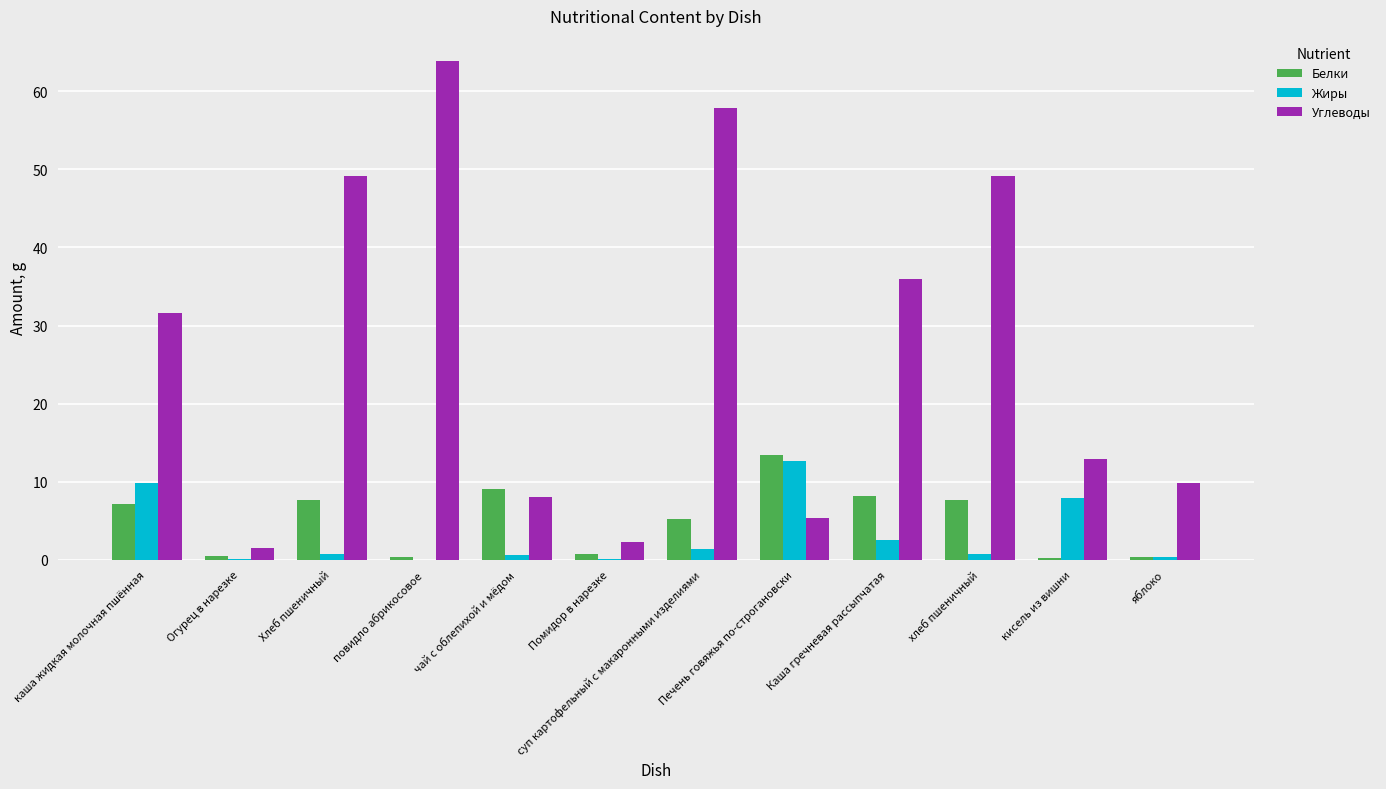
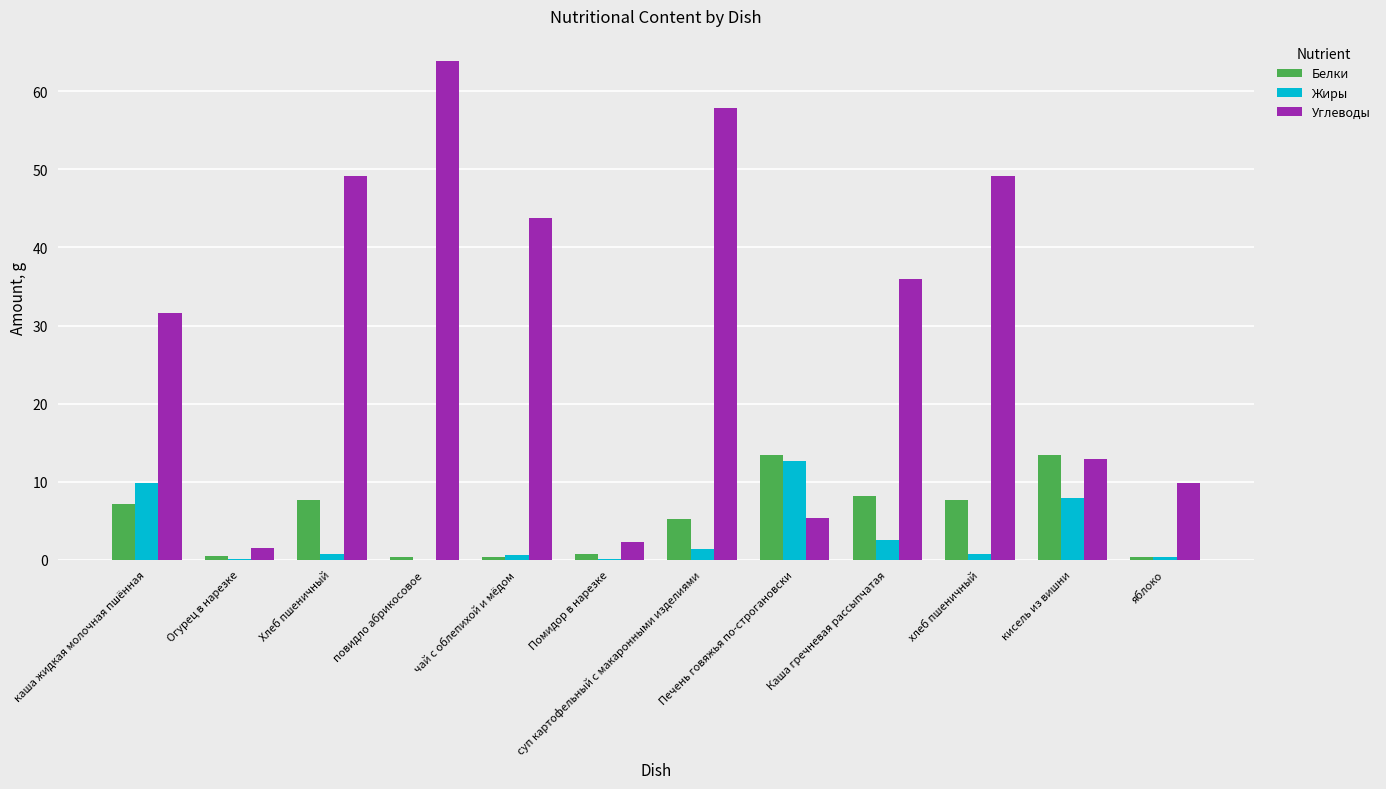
  {
    "Белки": {
      "каша жидкая молочная пшённая": 7,
      "Огурец в нарезке": 1,
      "Хлеб пшеничный": 8,
      "повидло абрикосовое": 0,
-     "чай с облепихой и мёдом": 9,
+     "чай с облепихой и мёдом": 0,
      "Помидор в нарезке": 1,
      "суп картофельный с макаронными изделиями": 5,
      "Печень говяжья по-строгановски": 13,
      "Каша гречневая рассыпчатая": 8,
      "хлеб пшеничный": 8,
-     "кисель из вишни": 0,
+     "кисель из вишни": 13,
      "яблоко": 0
    },
    "Жиры": {
      "каша жидкая молочная пшённая": 10,
      "Хлеб пшеничный": 1,
      "повидло абрикосовое": 0,
      "чай с облепихой и мёдом": 1,
      "суп картофельный с макаронными изделиями": 1,
      "Печень говяжья по-строгановски": 13,
      "Каша гречневая рассыпчатая": 3,
      "хлеб пшеничный": 1,
      "кисель из вишни": 8,
      "яблоко": 0
    },
    "Углеводы": {
      "каша жидкая молочная пшённая": 32,
      "Огурец в нарезке": 2,
      "Хлеб пшеничный": 49,
      "повидло абрикосовое": 64,
-     "чай с облепихой и мёдом": 8,
+     "чай с облепихой и мёдом": 44,
      "Помидор в нарезке": 2,
      "суп картофельный с макаронными изделиями": 58,
      "Печень говяжья по-строгановски": 5,
      "Каша гречневая рассыпчатая": 36,
      "хлеб пшеничный": 49,
      "кисель из вишни": 13,
      "яблоко": 10
    }
  }
